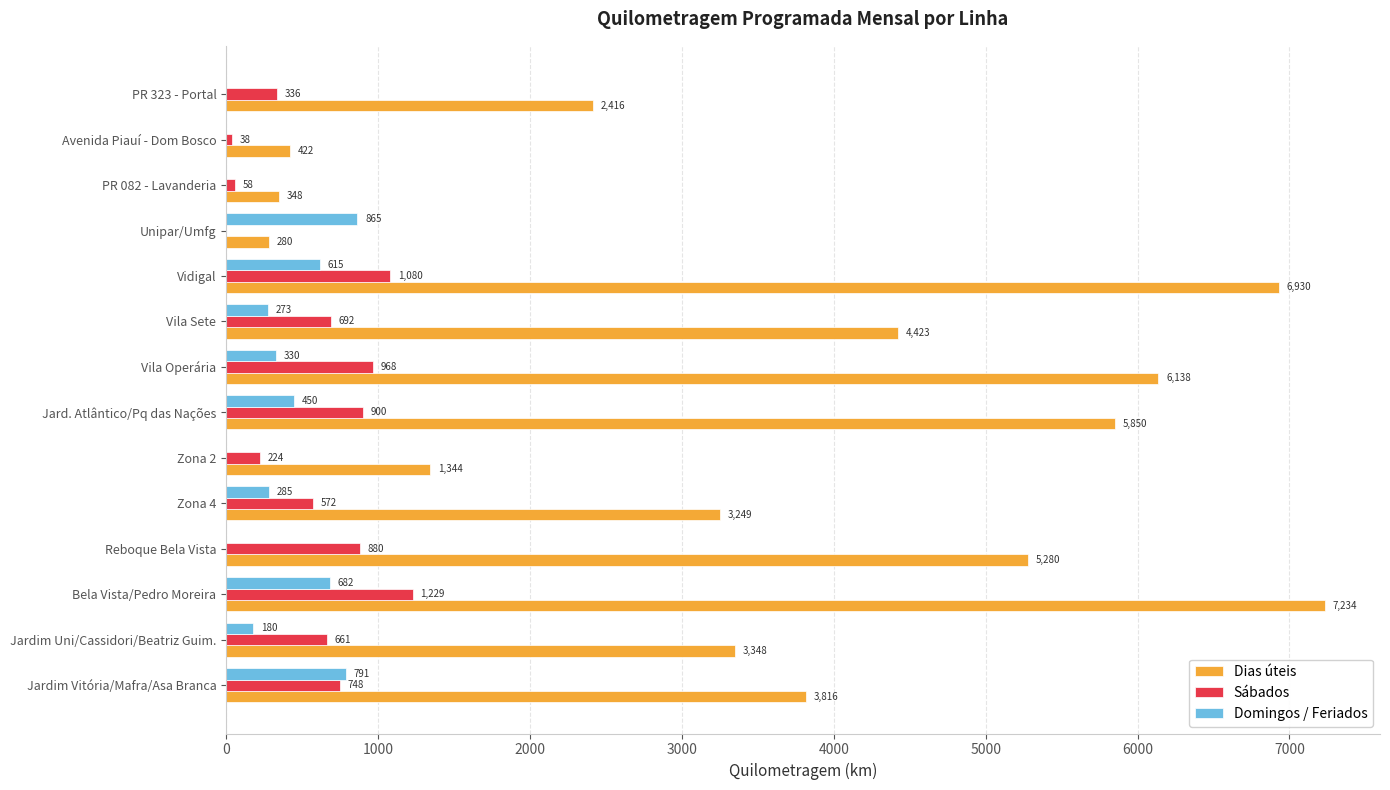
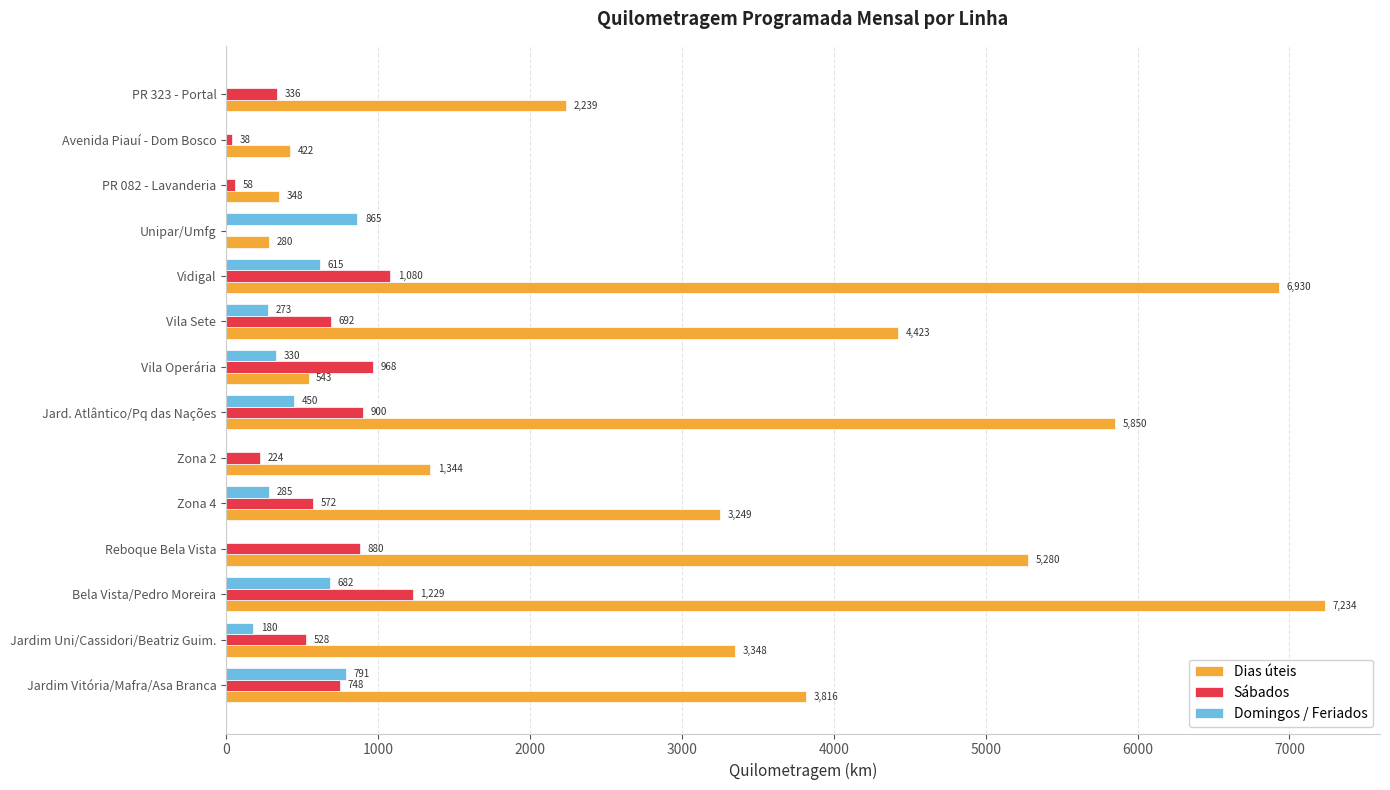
  {
    "Dias úteis": {
-     "PR 323 - Portal": "2,416",
+     "PR 323 - Portal": "2,239",
      "Avenida Piauí - Dom Bosco": "422",
      "PR 082 - Lavanderia": "348",
      "Unipar/Umfg": "280",
      "Vidigal": "6,930",
      "Vila Sete": "4,423",
-     "Vila Operária": "6,138",
+     "Vila Operária": "543",
      "Jard. Atlântico/Pq das Nações": "5,850",
      "Zona 2": "1,344",
      "Zona 4": "3,249",
      "Reboque Bela Vista": "5,280",
      "Bela Vista/Pedro Moreira": "7,234",
      "Jardim Uni/Cassidori/Beatriz Guim.": "3,348",
      "Jardim Vitória/Mafra/Asa Branca": "3,816"
    },
    "Sábados": {
      "PR 323 - Portal": "336",
      "Avenida Piauí - Dom Bosco": "38",
      "PR 082 - Lavanderia": "58",
      "Vidigal": "1,080",
      "Vila Sete": "692",
      "Vila Operária": "968",
      "Jard. Atlântico/Pq das Nações": "900",
      "Zona 2": "224",
      "Zona 4": "572",
      "Reboque Bela Vista": "880",
      "Bela Vista/Pedro Moreira": "1,229",
-     "Jardim Uni/Cassidori/Beatriz Guim.": "661",
+     "Jardim Uni/Cassidori/Beatriz Guim.": "528",
      "Jardim Vitória/Mafra/Asa Branca": "748"
    },
    "Domingos / Feriados": {
      "Unipar/Umfg": "865",
      "Vidigal": "615",
      "Vila Sete": "273",
      "Vila Operária": "330",
      "Jard. Atlântico/Pq das Nações": "450",
      "Zona 4": "285",
      "Bela Vista/Pedro Moreira": "682",
      "Jardim Uni/Cassidori/Beatriz Guim.": "180",
      "Jardim Vitória/Mafra/Asa Branca": "791"
    }
  }
